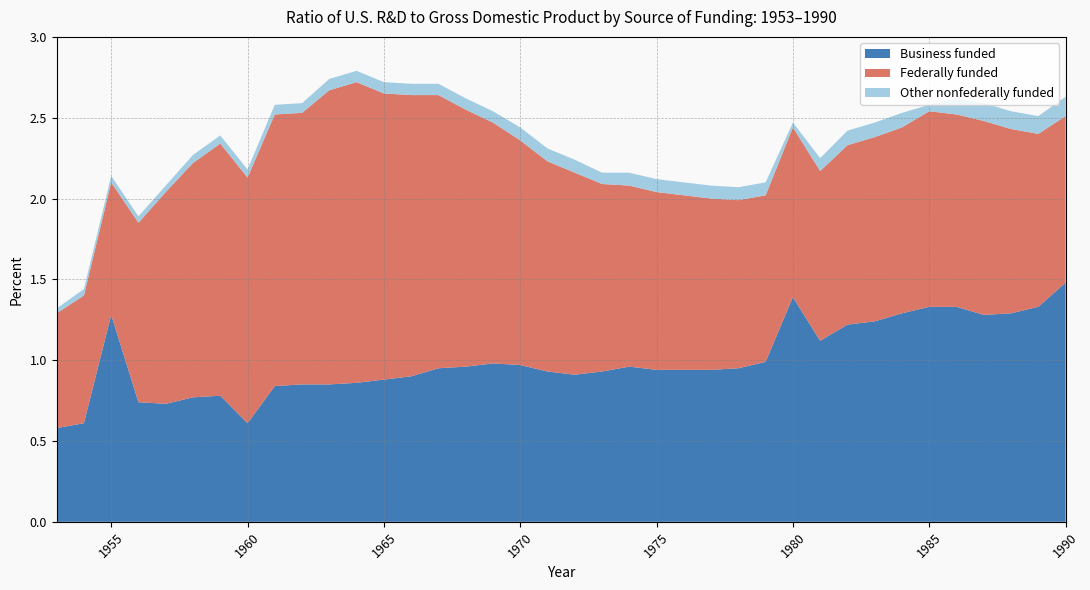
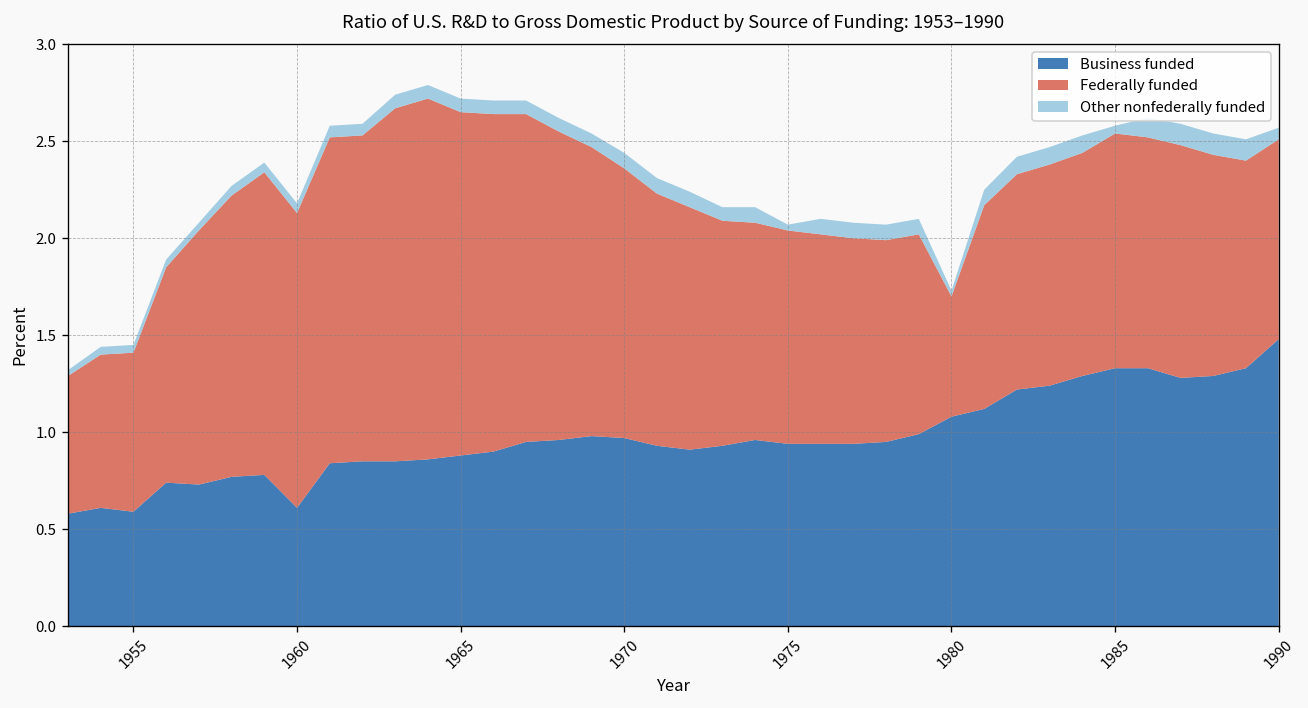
  {
    "Business funded": {
-     "1955": 1.28,
+     "1955": 0.59,
      "1960": 0.61,
      "1965": 0.88,
      "1970": 0.97,
      "1975": 0.94,
-     "1980": 1.39,
+     "1980": 1.08,
      "1985": 1.33,
      "1990": 1.48
    },
    "Federally funded": {
      "1955": 0.82,
      "1960": 1.52,
      "1965": 1.77,
      "1970": 1.39,
      "1975": 1.10,
-     "1980": 1.05,
+     "1980": 0.62,
      "1985": 1.21,
      "1990": 1.03
    },
    "Other nonfederally funded": {
      "1955": 0.04,
      "1960": 0.05,
      "1965": 0.07,
      "1970": 0.08,
-     "1975": 0.08,
+     "1975": 0.03,
      "1980": 0.03,
      "1985": 0.04,
-     "1990": 0.12
+     "1990": 0.06
    }
  }
